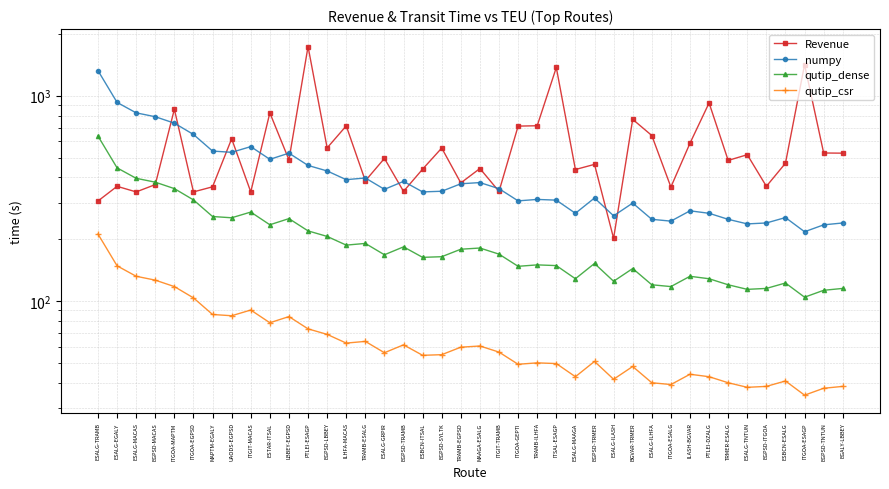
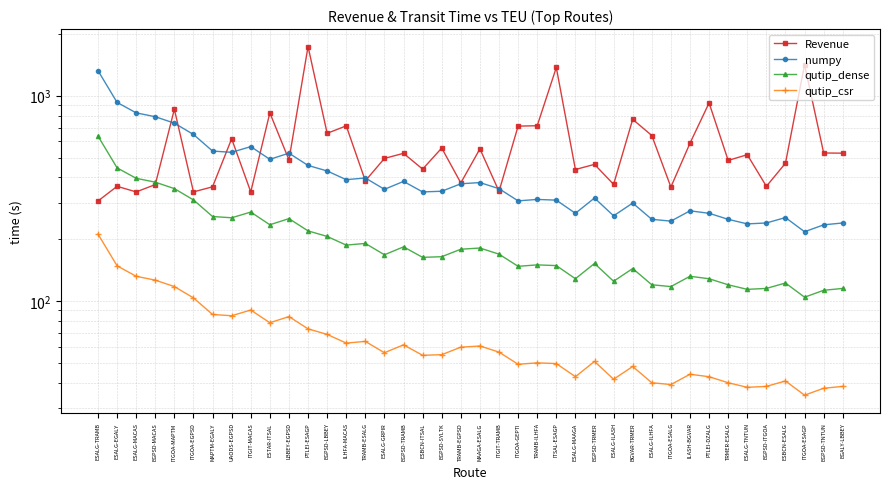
  {
    "Revenue": {
      "ESALG-TRAMB": 310,
      "ESALG-EGALY": 360,
      "ESALG-MACAS": 340,
      "ITGOA-MAPTM": 860,
      "ITGOA-EGPSD": 340,
      "MAPTM-EGALY": 360,
      "UAODS-EGPSD": 620,
      "ITGIT-MACAS": 340,
      "ESTAR-ITSAL": 830,
      "LBBEY-EGPSD": 490,
      "PTLEI-ESAGP": 1700,
-     "EGPSD-LBBEY": 560,
+     "EGPSD-LBBEY": 660,
      "ILHFA-MACAS": 710,
      "TRAMB-ESALG": 390,
      "ESALG-GRPIR": 500,
-     "EGPSD-TRAMB": 340,
+     "EGPSD-TRAMB": 520,
      "ESBCN-ITSAL": 440,
      "EGPSD-SYLTK": 560,
-     "MAAGA-ESALG": 440,
+     "MAAGA-ESALG": 550,
      "ITGIT-TRAMB": 340,
      "ITGOA-GEPTI": 710,
      "TRAMB-ILHFA": 710,
      "ITSAL-ESAGP": 1400,
      "ESALG-MAAGA": 440,
      "EGPSD-TRMER": 460,
-     "ESALG-ILASH": 200,
+     "ESALG-ILASH": 370,
      "BGVAR-TRMER": 770,
      "ESALG-ILHFA": 640,
      "ITGOA-ESALG": 360,
      "ILASH-BGVAR": 590,
      "PTLEI-DZALG": 900,
      "TRMER-ESALG": 480,
      "ESALG-TNTUN": 520,
      "EGPSD-ITGOA": 360,
      "ESBCN-ESALG": 470,
      "EGPSD-TNTUN": 530,
      "EGALY-LBBEY": 530
    },
    "numpy": {
      "ESALG-TRAMB": 1300,
      "ESALG-EGALY": 900,
      "ESALG-MACAS": 830,
      "EGPSD-MACAS": 790,
      "ITGOA-MAPTM": 740,
      "ITGOA-EGPSD": 650,
      "MAPTM-EGALY": 540,
      "UAODS-EGPSD": 530,
      "ITGIT-MACAS": 570,
      "ESTAR-ITSAL": 490,
      "LBBEY-EGPSD": 530,
      "PTLEI-ESAGP": 460,
      "EGPSD-LBBEY": 430,
      "ILHFA-MACAS": 390,
      "TRAMB-ESALG": 400,
      "ESALG-GRPIR": 350,
      "EGPSD-TRAMB": 380,
      "ESBCN-ITSAL": 340,
      "EGPSD-SYLTK": 340,
      "MAAGA-ESALG": 380,
      "ITGIT-TRAMB": 350,
      "ITGOA-GEPTI": 310,
      "TRAMB-ILHFA": 310,
      "ITSAL-ESAGP": 310,
      "ESALG-MAAGA": 270,
      "EGPSD-TRMER": 320,
      "ESALG-ILASH": 260,
      "BGVAR-TRMER": 300,
      "ESALG-ILHFA": 250,
      "ITGOA-ESALG": 250,
      "ILASH-BGVAR": 280,
      "PTLEI-DZALG": 270,
      "TRMER-ESALG": 250,
      "ESALG-TNTUN": 240,
      "EGPSD-ITGOA": 240,
      "ESBCN-ESALG": 260,
      "ITGOA-ESAGP": 220,
      "EGPSD-TNTUN": 240,
      "EGALY-LBBEY": 240
    },
    "qutip_dense": {
      "ESALG-TRAMB": 640,
      "ESALG-EGALY": 450,
      "ESALG-MACAS": 400,
      "ITGOA-MAPTM": 350,
      "ITGOA-EGPSD": 310,
      "MAPTM-EGALY": 260,
      "UAODS-EGPSD": 250,
      "ITGIT-MACAS": 270,
      "ESTAR-ITSAL": 240,
      "LBBEY-EGPSD": 250,
      "PTLEI-ESAGP": 220,
      "EGPSD-LBBEY": 210,
      "ILHFA-MACAS": 190,
      "TRAMB-ESALG": 190,
      "ESALG-GRPIR": 170,
      "EGPSD-TRAMB": 180,
      "ESBCN-ITSAL": 160,
      "EGPSD-SYLTK": 160,
      "TRAMB-EGPSD": 180,
      "MAAGA-ESALG": 180,
      "ITGIT-TRAMB": 170,
      "ITGOA-GEPTI": 150,
      "TRAMB-ILHFA": 150,
      "ITSAL-ESAGP": 150,
      "ESALG-MAAGA": 130,
      "EGPSD-TRMER": 150,
      "ESALG-ILASH": 120,
      "BGVAR-TRMER": 140,
      "ESALG-ILHFA": 120,
      "ITGOA-ESALG": 120,
      "ILASH-BGVAR": 130,
      "PTLEI-DZALG": 130,
      "TRMER-ESALG": 120,
      "ESALG-TNTUN": 110,
      "EGPSD-ITGOA": 120,
      "ESBCN-ESALG": 120,
      "ITGOA-ESAGP": 100,
      "EGPSD-TNTUN": 110,
      "EGALY-LBBEY": 120
    },
    "qutip_csr": {
      "ESALG-TRAMB": 210,
      "ESALG-EGALY": 150,
      "ESALG-MACAS": 130,
      "EGPSD-MACAS": 130,
      "ITGOA-MAPTM": 120,
      "ITGOA-EGPSD": 100,
      "MAPTM-EGALY": 86,
      "UAODS-EGPSD": 85,
      "ITGIT-MACAS": 90,
      "ESTAR-ITSAL": 78,
      "LBBEY-EGPSD": 84,
      "PTLEI-ESAGP": 73,
      "EGPSD-LBBEY": 69,
      "ILHFA-MACAS": 62,
      "TRAMB-ESALG": 64,
      "ESALG-GRPIR": 56,
      "EGPSD-TRAMB": 61,
      "ESBCN-ITSAL": 54,
      "EGPSD-SYLTK": 55,
      "TRAMB-EGPSD": 60,
      "MAAGA-ESALG": 60,
      "ITGIT-TRAMB": 56,
      "ITGOA-GEPTI": 49,
      "TRAMB-ILHFA": 50,
      "ITSAL-ESAGP": 50,
      "ESALG-MAAGA": 43,
      "EGPSD-TRMER": 51,
      "ESALG-ILASH": 42,
      "BGVAR-TRMER": 48,
      "ESALG-ILHFA": 40,
      "ITGOA-ESALG": 39,
      "ILASH-BGVAR": 44,
      "PTLEI-DZALG": 43,
      "TRMER-ESALG": 40,
      "ESALG-TNTUN": 38,
      "EGPSD-ITGOA": 38,
      "ESBCN-ESALG": 41,
      "ITGOA-ESAGP": 35,
      "EGPSD-TNTUN": 38,
      "EGALY-LBBEY": 38
    }
  }
